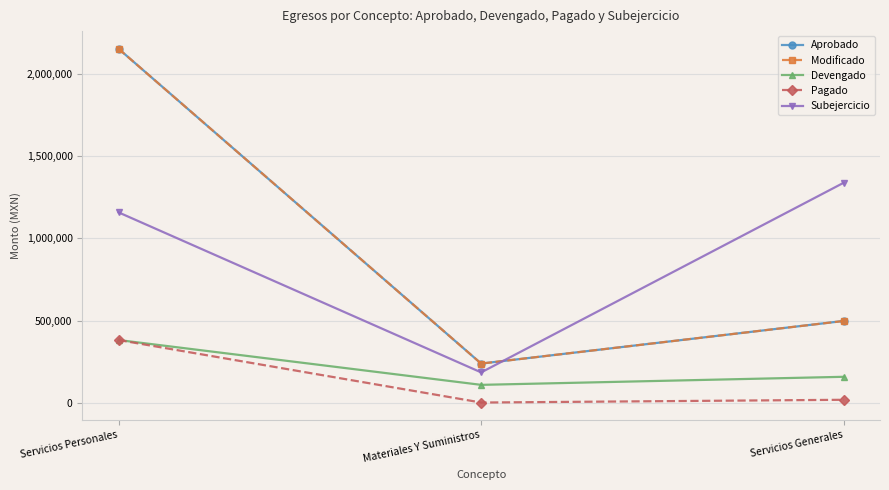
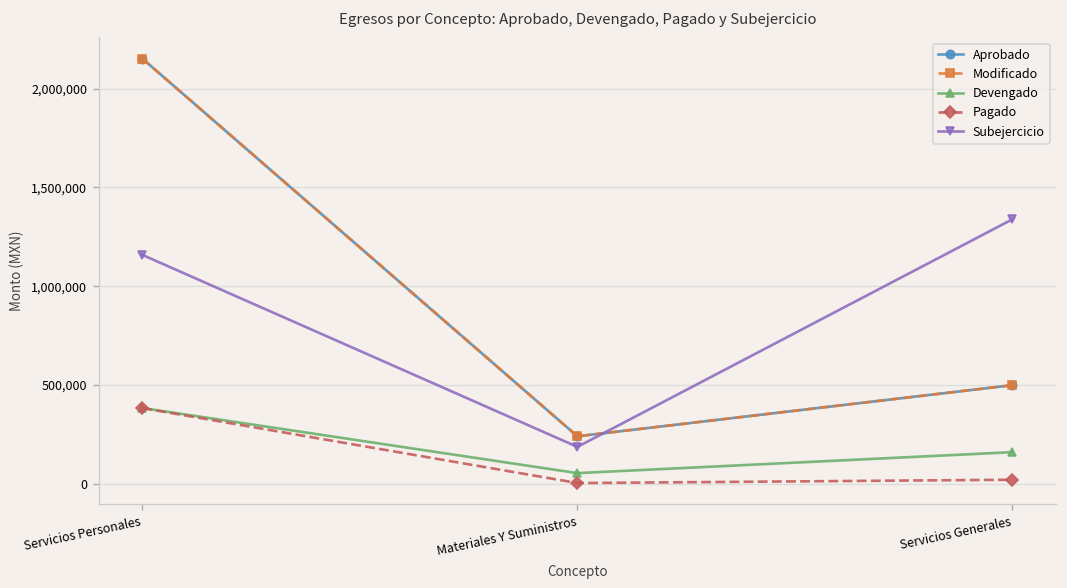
  {
    "Devengado": {
-     "Materiales Y Suministros": "110,000",
+     "Materiales Y Suministros": "50,000",
      "Servicios Generales": "160,000"
    },
    "Subejercicio": {
      "Servicios Personales": "1,160,000",
      "Materiales Y Suministros": "190,000",
      "Servicios Generales": "1,340,000"
    }
  }
